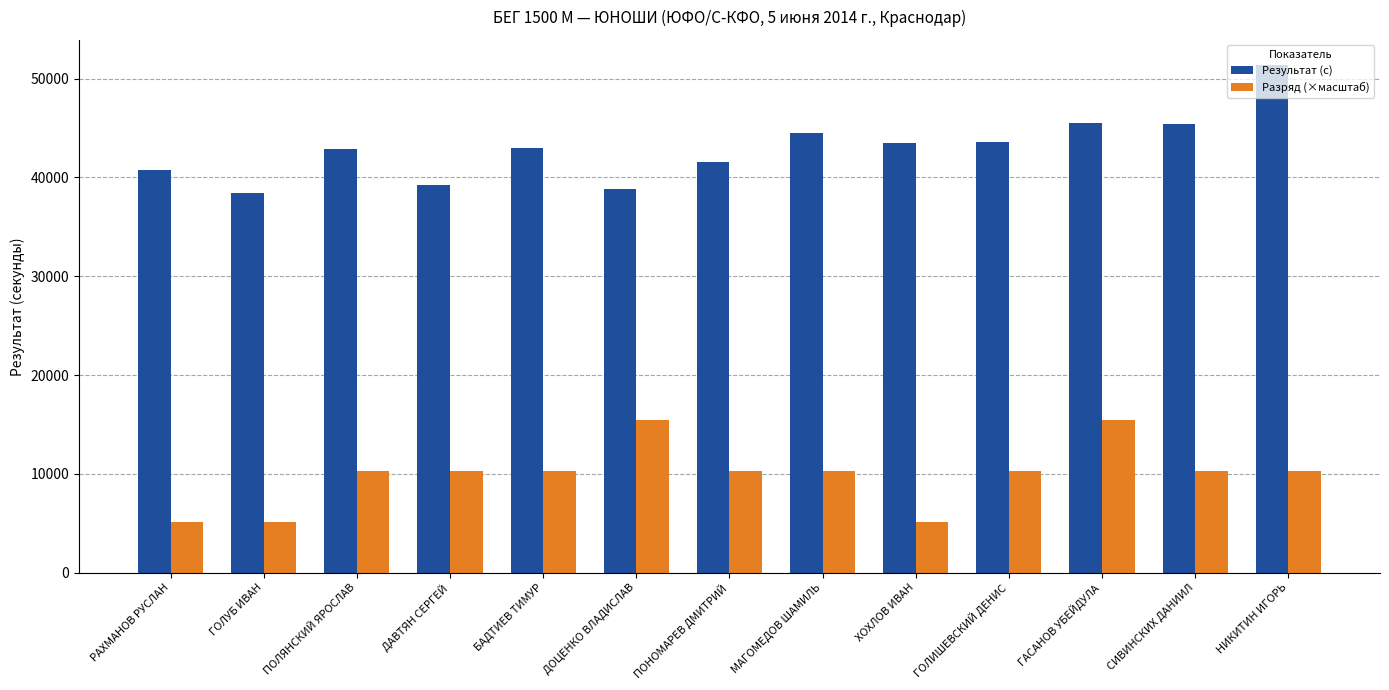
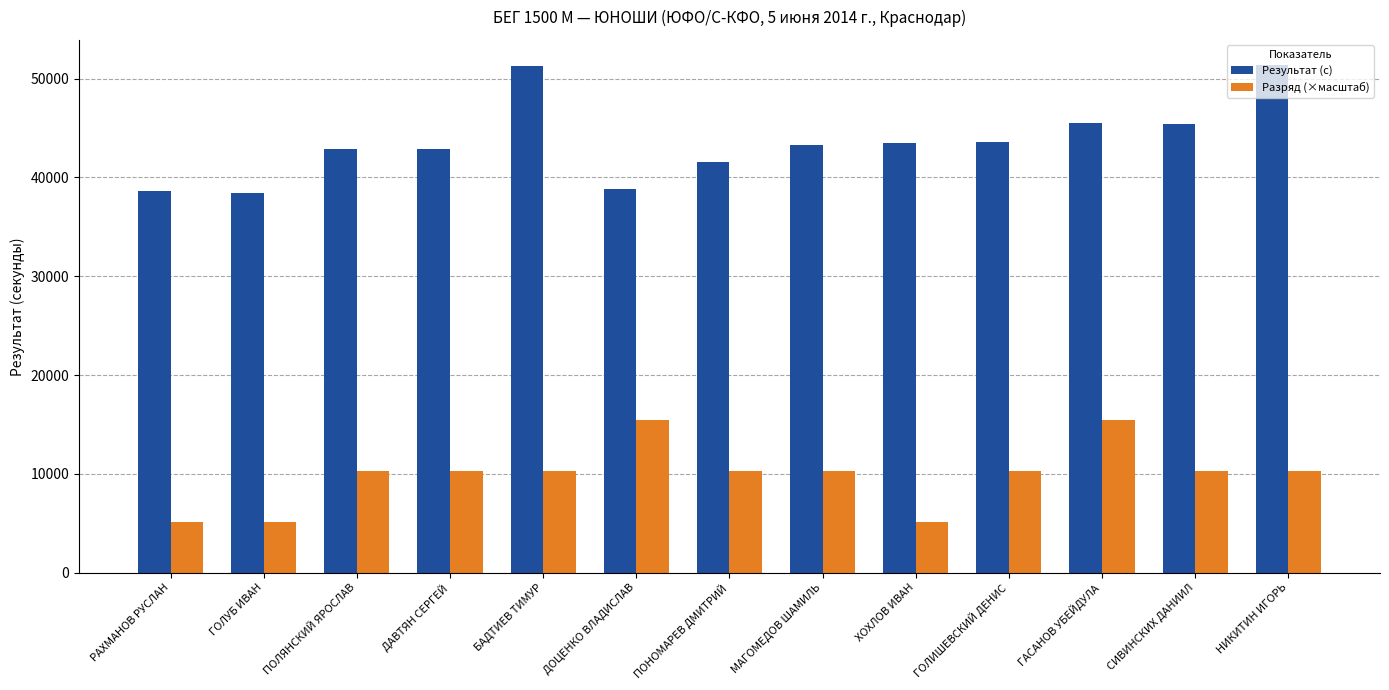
  {
    "Результат (с)": {
-     "РАХМАНОВ РУСЛАН": 41000,
+     "РАХМАНОВ РУСЛАН": 39000,
      "ГОЛУБ ИВАН": 38000,
      "ПОЛЯНСКИЙ ЯРОСЛАВ": 43000,
-     "ДАВТЯН СЕРГЕЙ": 39000,
-     "БАДТИЕВ ТИМУР": 43000,
+     "ДАВТЯН СЕРГЕЙ": 43000,
+     "БАДТИЕВ ТИМУР": 51000,
      "ДОЦЕНКО ВЛАДИСЛАВ": 39000,
      "ПОНОМАРЕВ ДМИТРИЙ": 42000,
-     "МАГОМЕДОВ ШАМИЛЬ": 44000,
+     "МАГОМЕДОВ ШАМИЛЬ": 43000,
      "ХОХЛОВ ИВАН": 43000,
      "ГОЛИШЕВСКИЙ ДЕНИС": 44000,
      "ГАСАНОВ УБЕЙДУЛА": 46000,
      "СИВИНСКИХ ДАНИИЛ": 45000
    },
    "Разряд (×масштаб)": {
      "РАХМАНОВ РУСЛАН": 5000,
      "ГОЛУБ ИВАН": 5000,
      "ПОЛЯНСКИЙ ЯРОСЛАВ": 10000,
      "ДАВТЯН СЕРГЕЙ": 10000,
      "БАДТИЕВ ТИМУР": 10000,
      "ДОЦЕНКО ВЛАДИСЛАВ": 15000,
      "ПОНОМАРЕВ ДМИТРИЙ": 10000,
      "МАГОМЕДОВ ШАМИЛЬ": 10000,
      "ХОХЛОВ ИВАН": 5000,
      "ГОЛИШЕВСКИЙ ДЕНИС": 10000,
      "ГАСАНОВ УБЕЙДУЛА": 15000,
      "СИВИНСКИХ ДАНИИЛ": 10000,
      "НИКИТИН ИГОРЬ": 10000
    }
  }
